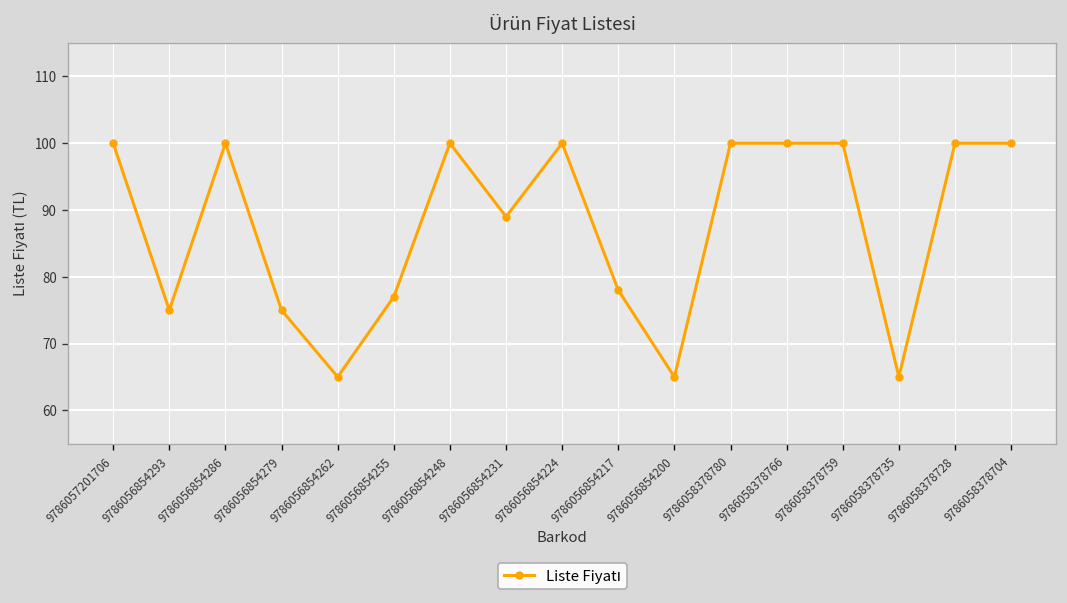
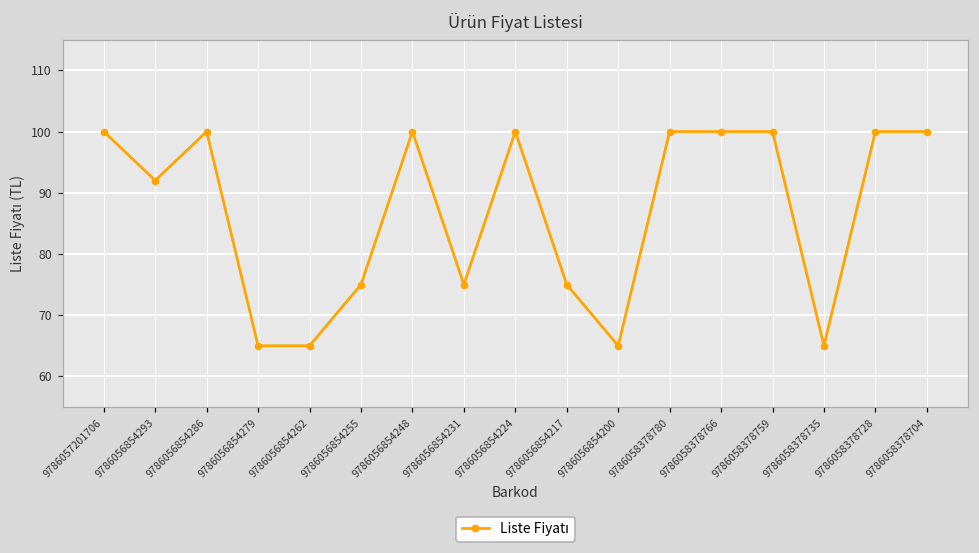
  {
    "9786057201706": 100,
-   "9786056854293": 75,
+   "9786056854293": 92,
    "9786056854286": 100,
-   "9786056854279": 75,
+   "9786056854279": 65,
    "9786056854262": 65,
-   "9786056854255": 77,
+   "9786056854255": 75,
    "9786056854248": 100,
-   "9786056854231": 89,
+   "9786056854231": 75,
    "9786056854224": 100,
-   "9786056854217": 78,
+   "9786056854217": 75,
    "9786056854200": 65,
    "9786058378780": 100,
    "9786058378766": 100,
    "9786058378759": 100,
    "9786058378735": 65,
    "9786058378728": 100,
    "9786058378704": 100
  }
